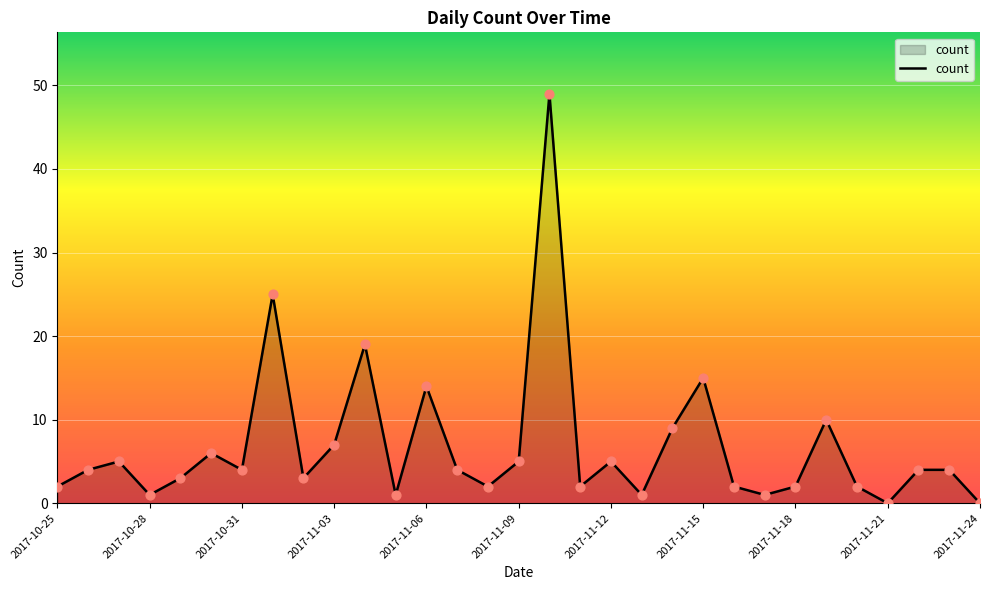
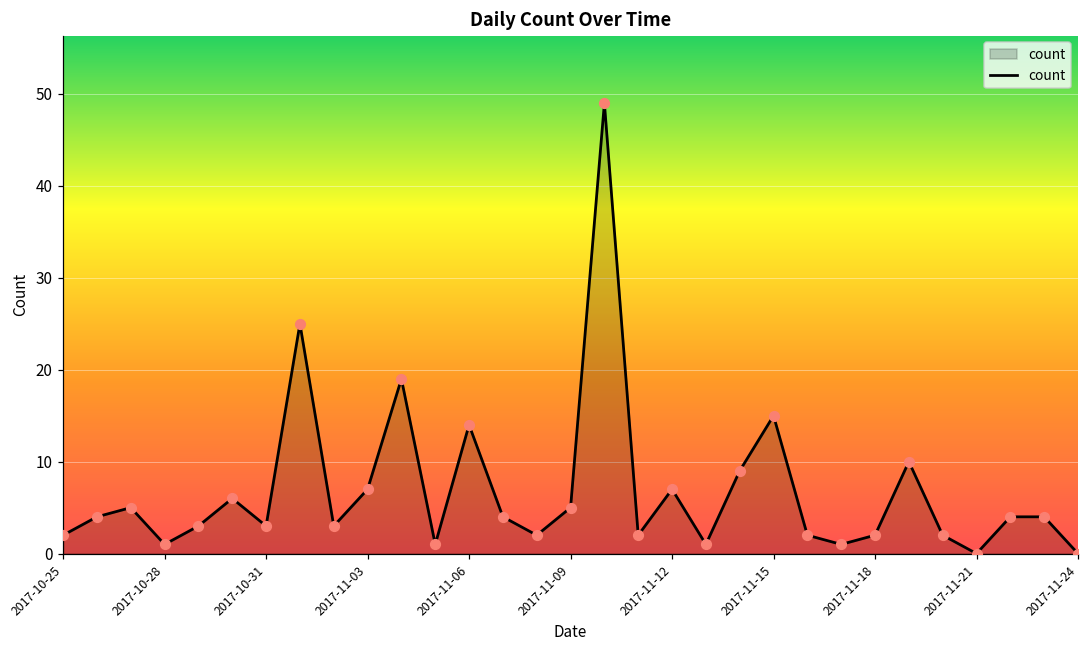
  {
    "2017-10-25": 2,
    "2017-10-28": 1,
-   "2017-10-31": 4,
+   "2017-10-31": 3,
    "2017-11-03": 7,
    "2017-11-06": 14,
    "2017-11-09": 5,
-   "2017-11-12": 5,
+   "2017-11-12": 7,
    "2017-11-15": 15,
    "2017-11-18": 2,
    "2017-11-21": 0,
    "2017-11-24": 0
  }
